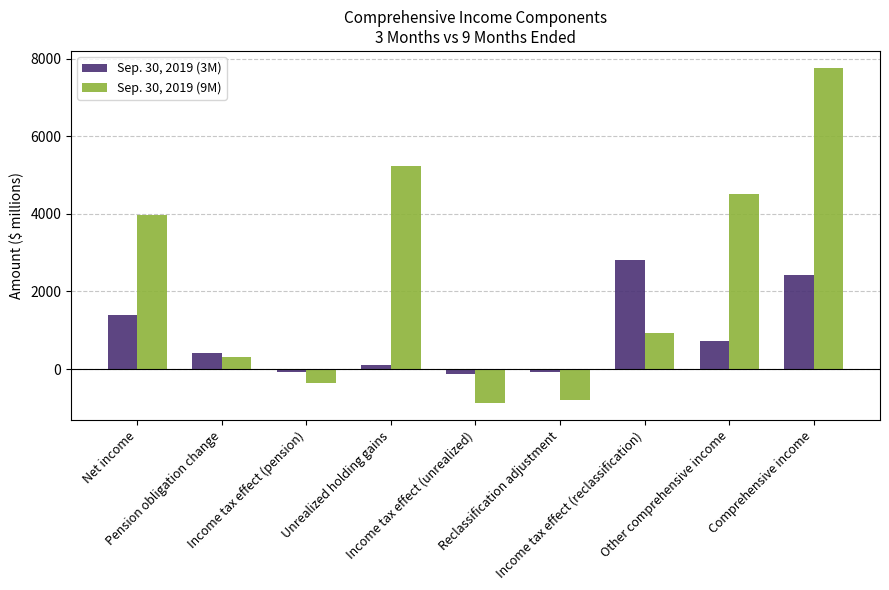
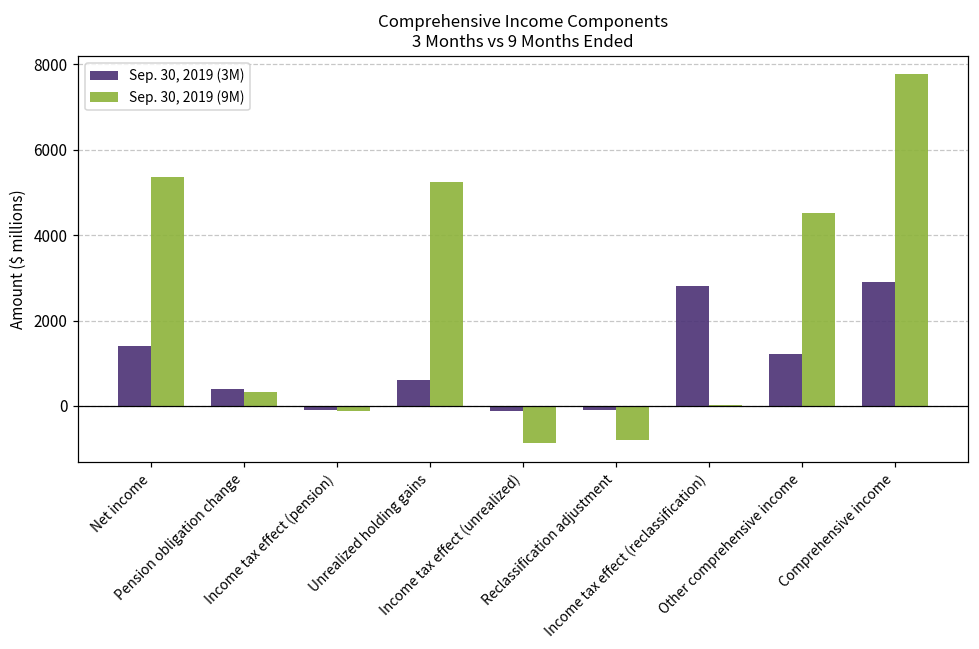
  {
    "Sep. 30, 2019 (3M)": {
      "Net income": 1400,
      "Pension obligation change": 400,
      "Income tax effect (pension)": -100,
-     "Unrealized holding gains": 100,
+     "Unrealized holding gains": 600,
      "Income tax effect (unrealized)": -100,
      "Reclassification adjustment": -100,
      "Income tax effect (reclassification)": 2800,
-     "Other comprehensive income": 700,
-     "Comprehensive income": 2400
+     "Other comprehensive income": 1200,
+     "Comprehensive income": 2900
    },
    "Sep. 30, 2019 (9M)": {
-     "Net income": 4000,
+     "Net income": 5400,
      "Pension obligation change": 300,
-     "Income tax effect (pension)": -400,
+     "Income tax effect (pension)": -100,
      "Unrealized holding gains": 5200,
      "Income tax effect (unrealized)": -900,
      "Reclassification adjustment": -800,
-     "Income tax effect (reclassification)": 900,
+     "Income tax effect (reclassification)": 0,
      "Other comprehensive income": 4500,
      "Comprehensive income": 7800
    }
  }
